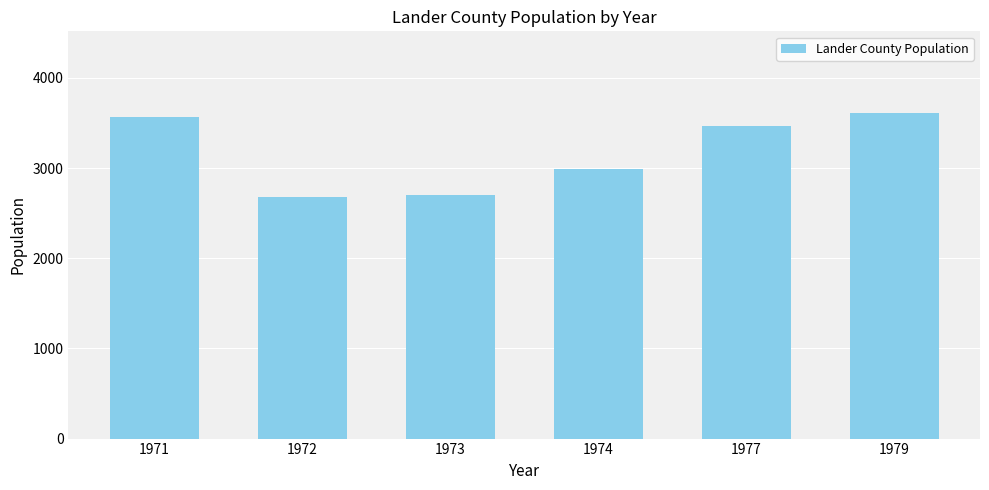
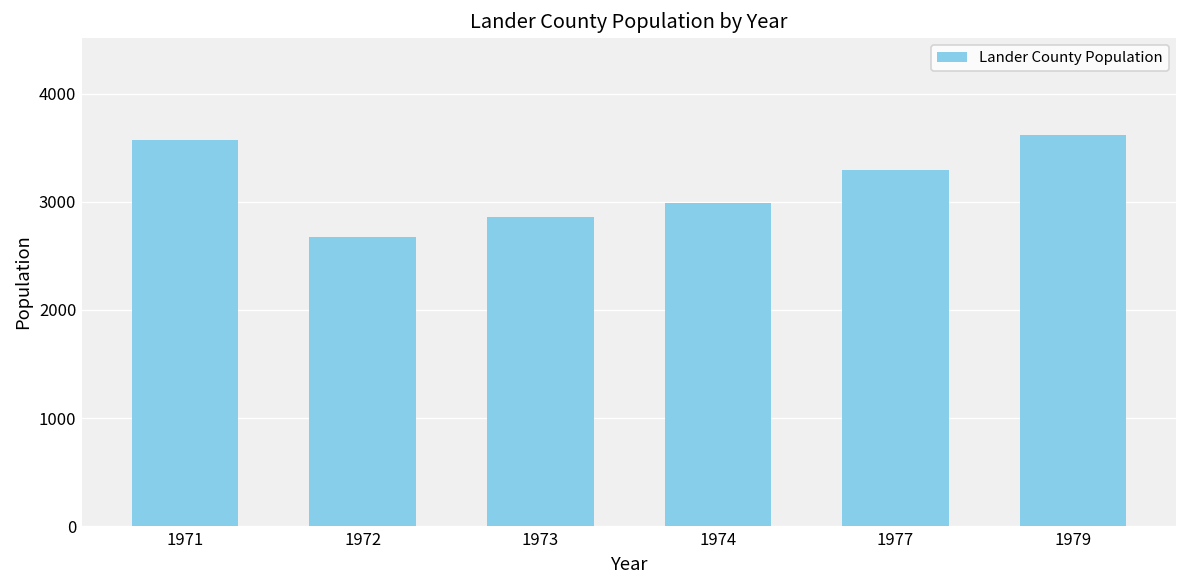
  {
    "1971": 3600,
    "1972": 2700,
-   "1973": 2700,
+   "1973": 2900,
    "1974": 3000,
-   "1977": 3500,
+   "1977": 3300,
    "1979": 3600
  }
